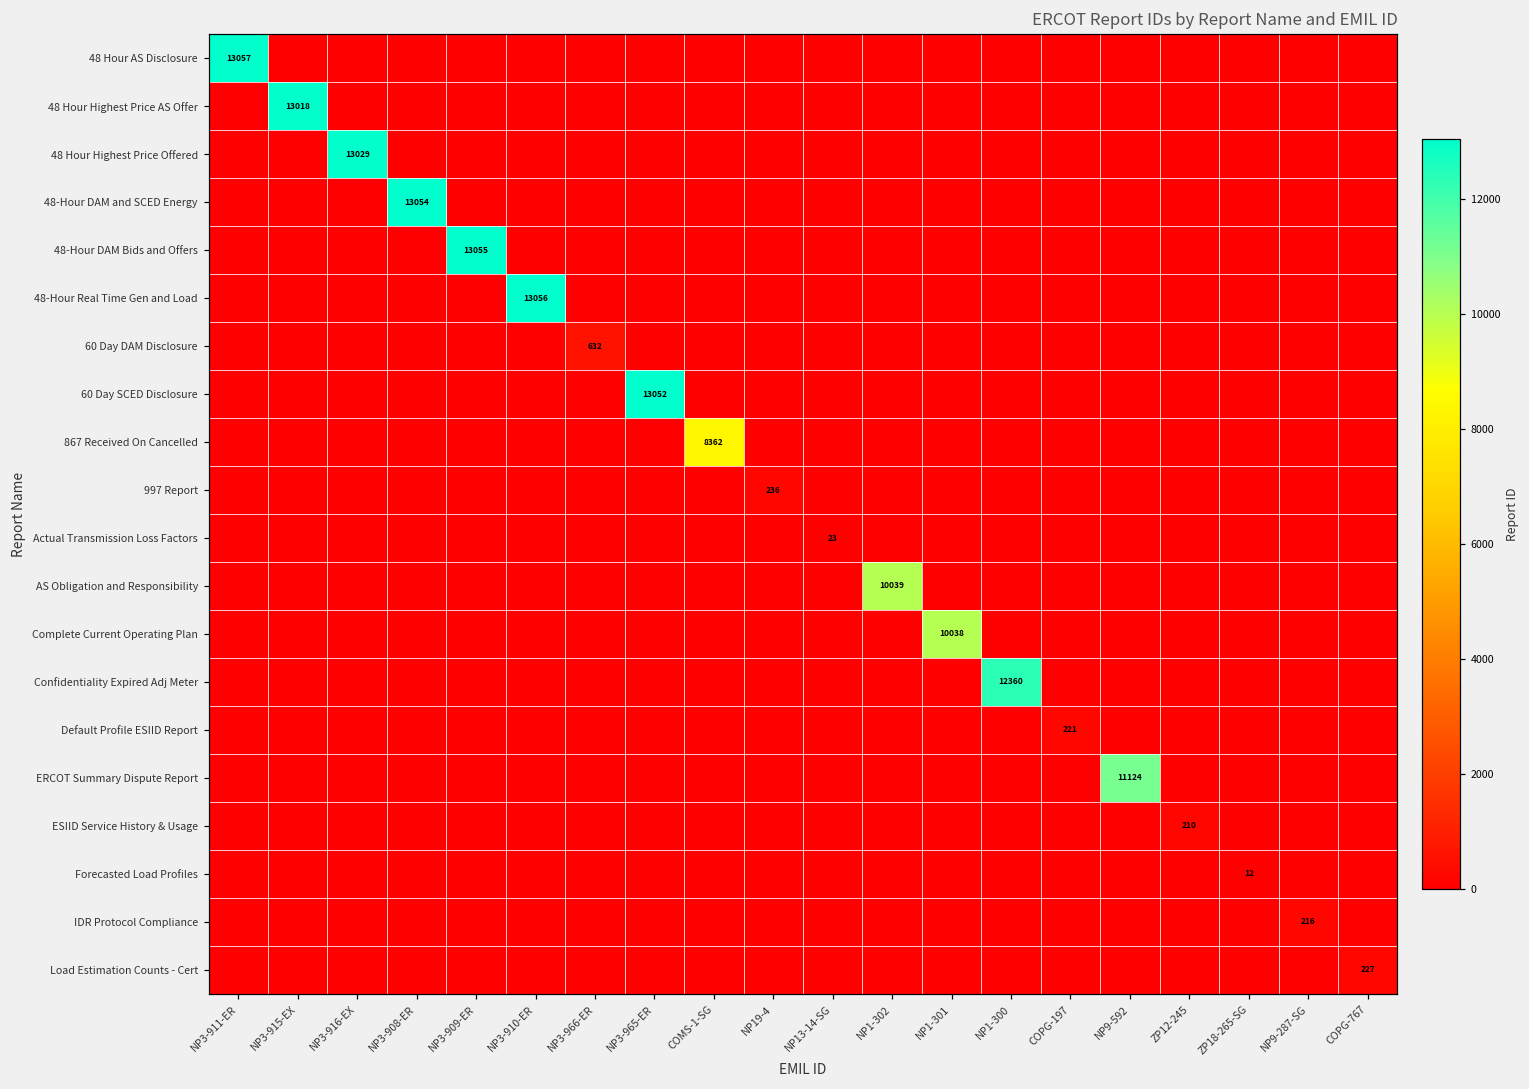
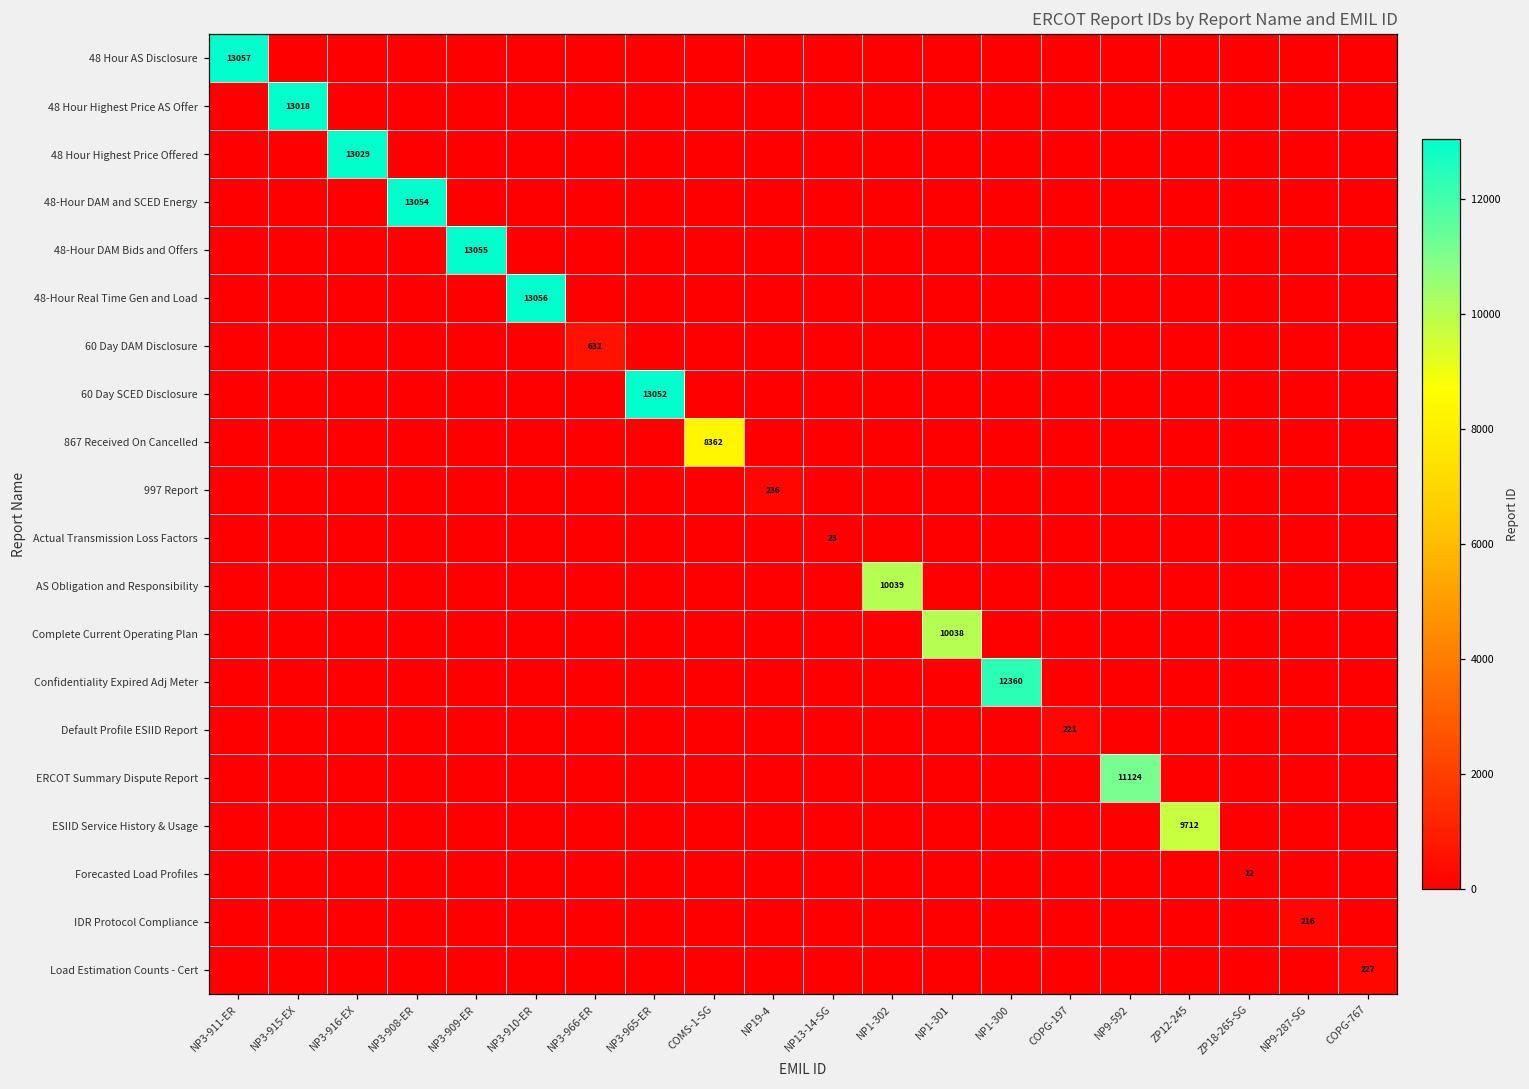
  {
    "48 Hour AS Disclosure": {
      "NP3-911-ER": 13057
    },
    "48 Hour Highest Price AS Offer": {
      "NP3-915-EX": 13018
    },
    "48 Hour Highest Price Offered": {
      "NP3-916-EX": 13029
    },
    "48-Hour DAM and SCED Energy": {
      "NP3-908-ER": 13054
    },
    "48-Hour DAM Bids and Offers": {
      "NP3-909-ER": 13055
    },
    "48-Hour Real Time Gen and Load": {
      "NP3-910-ER": 13056
    },
    "60 Day DAM Disclosure": {
      "NP3-966-ER": 632
    },
    "60 Day SCED Disclosure": {
      "NP3-965-ER": 13052
    },
    "867 Received On Cancelled": {
      "COMS-1-SG": 8362
    },
    "997 Report": {
      "NP19-4": 236
    },
    "Actual Transmission Loss Factors": {
      "NP13-14-SG": 23
    },
    "AS Obligation and Responsibility": {
      "NP1-302": 10039
    },
    "Complete Current Operating Plan": {
      "NP1-301": 10038
    },
    "Confidentiality Expired Adj Meter": {
      "NP1-300": 12360
    },
    "Default Profile ESIID Report": {
      "COPG-197": 221
    },
    "ERCOT Summary Dispute Report": {
      "NP9-592": 11124
    },
    "ESIID Service History & Usage": {
-     "ZP12-245": 210
+     "ZP12-245": 9712
    },
    "Forecasted Load Profiles": {
      "ZP18-265-SG": 12
    },
    "IDR Protocol Compliance": {
      "NP9-287-SG": 216
    },
    "Load Estimation Counts - Cert": {
      "COPG-767": 227
    }
  }
